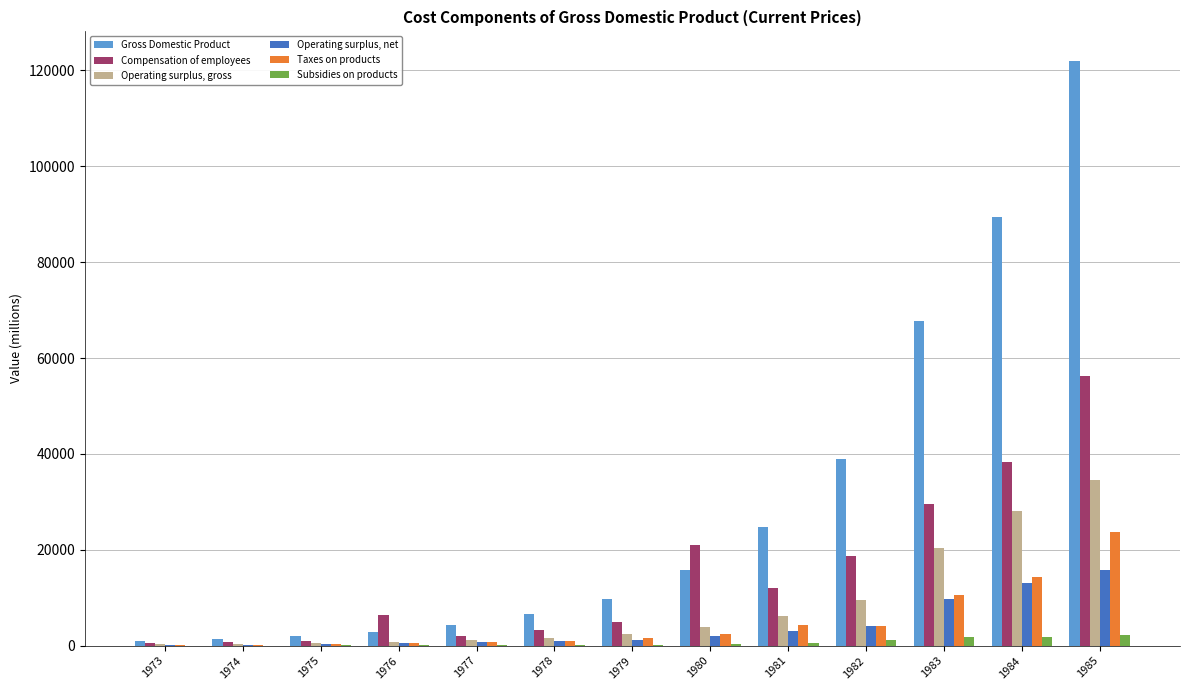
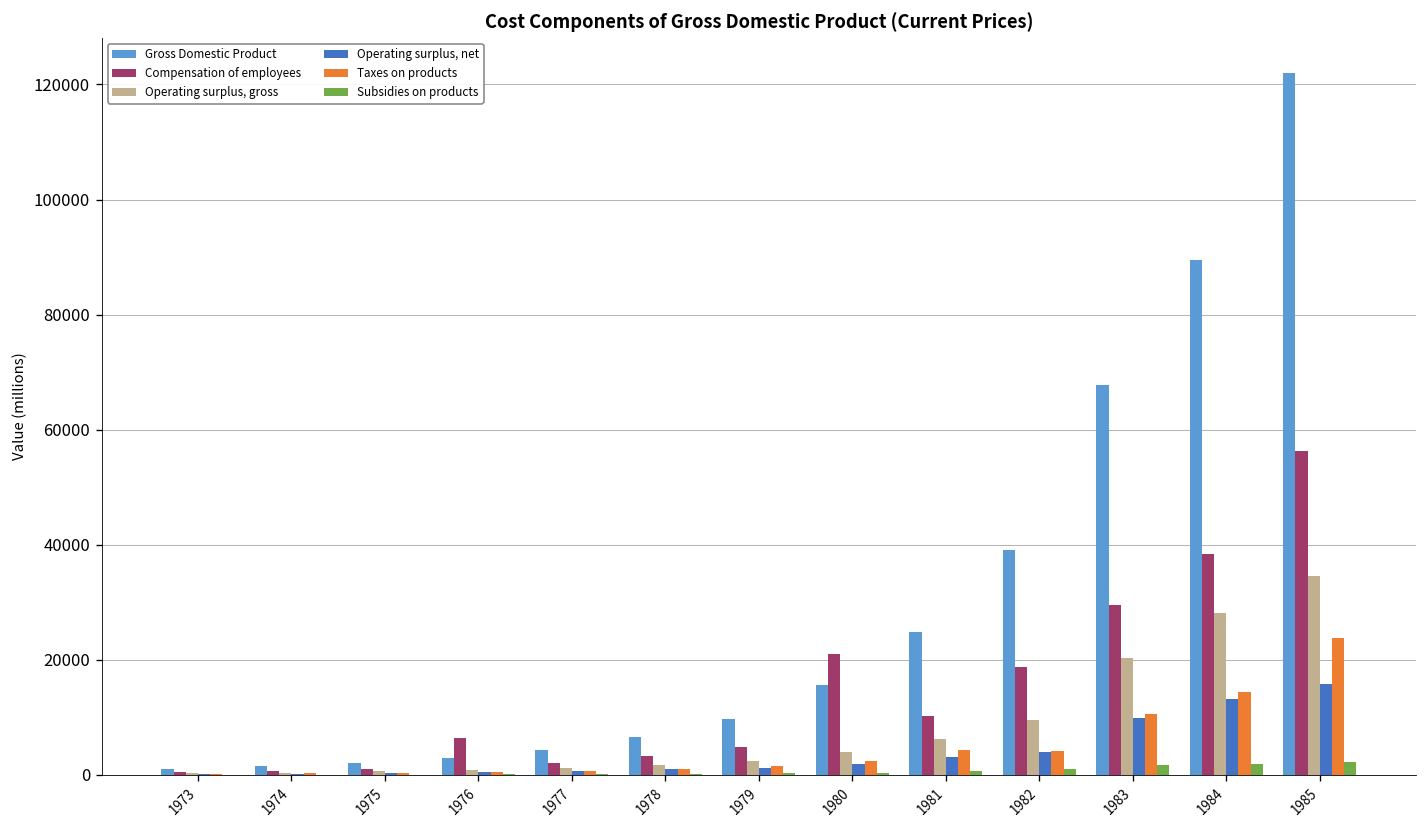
  {
    "Compensation of employees": {
      "1974": 1000,
      "1975": 1000,
      "1976": 6000,
      "1977": 2000,
      "1978": 3000,
      "1979": 5000,
      "1980": 21000,
-     "1981": 12000,
+     "1981": 10000,
      "1982": 19000,
      "1983": 30000,
      "1984": 38000,
      "1985": 56000
    },
    "Operating surplus, gross": {
      "1975": 1000,
      "1976": 1000,
      "1977": 1000,
      "1978": 2000,
      "1979": 2000,
      "1980": 4000,
      "1981": 6000,
      "1982": 10000,
      "1983": 20000,
      "1984": 28000,
      "1985": 35000
    },
    "Taxes on products": {
      "1977": 1000,
      "1978": 1000,
      "1979": 2000,
      "1980": 2000,
      "1981": 4000,
      "1982": 4000,
      "1983": 11000,
      "1984": 14000,
      "1985": 24000
    },
    "Subsidies on products": {
      "1981": 1000,
      "1982": 1000,
      "1983": 2000,
      "1984": 2000,
      "1985": 2000
    }
  }
